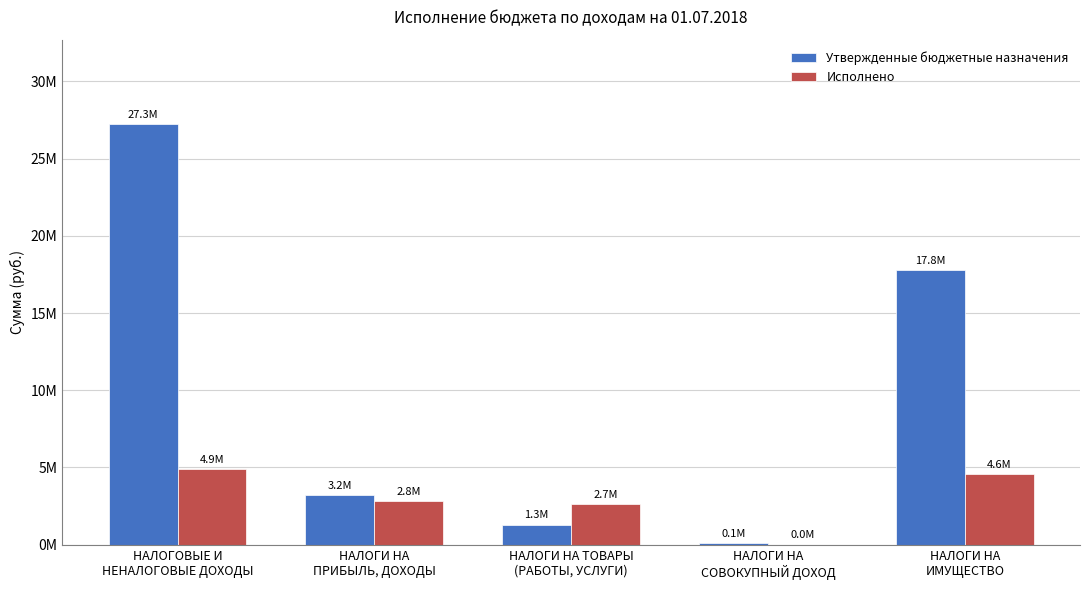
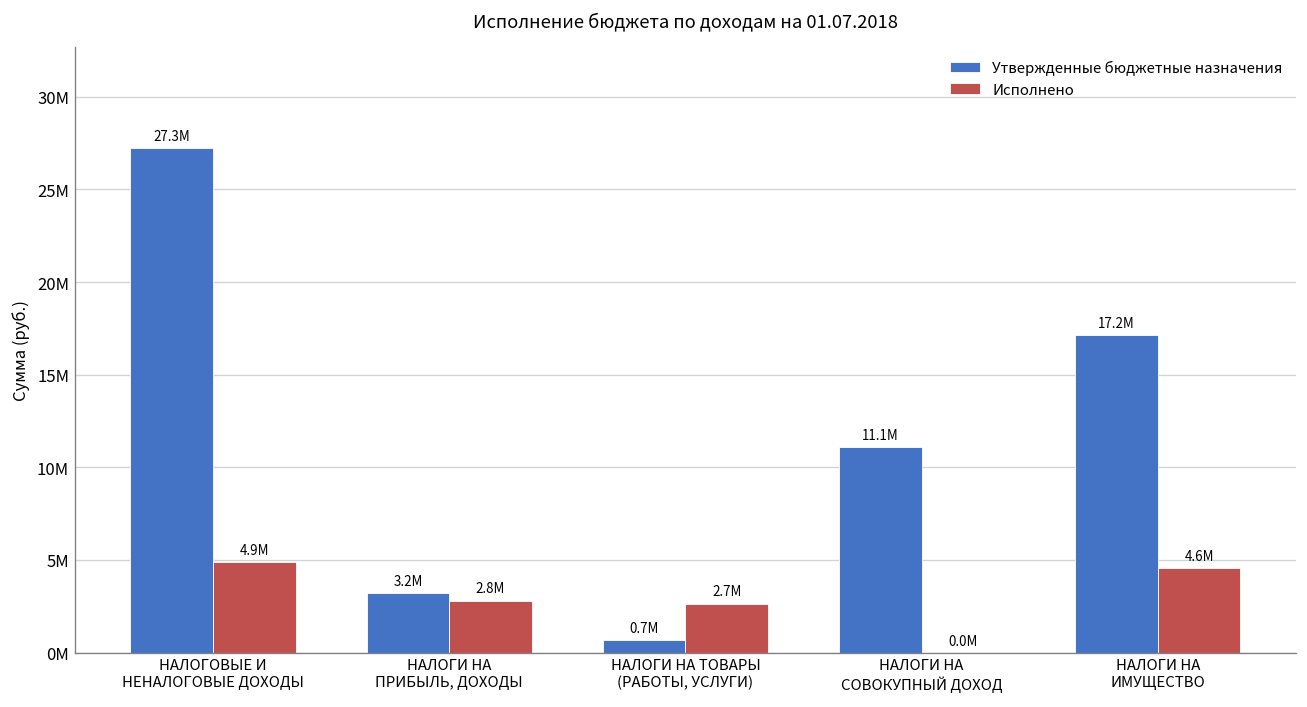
  {
    "Утвержденные бюджетные назначения": {
      "НАЛОГОВЫЕ И НЕНАЛОГОВЫЕ ДОХОДЫ": "27.3M",
      "НАЛОГИ НА ПРИБЫЛЬ, ДОХОДЫ": "3.2M",
-     "НАЛОГИ НА ТОВАРЫ (РАБОТЫ, УСЛУГИ)": "1.3M",
-     "НАЛОГИ НА СОВОКУПНЫЙ ДОХОД": "0.1M",
-     "НАЛОГИ НА ИМУЩЕСТВО": "17.8M"
+     "НАЛОГИ НА ТОВАРЫ (РАБОТЫ, УСЛУГИ)": "0.7M",
+     "НАЛОГИ НА СОВОКУПНЫЙ ДОХОД": "11.1M",
+     "НАЛОГИ НА ИМУЩЕСТВО": "17.2M"
    },
    "Исполнено": {
      "НАЛОГОВЫЕ И НЕНАЛОГОВЫЕ ДОХОДЫ": "4.9M",
      "НАЛОГИ НА ПРИБЫЛЬ, ДОХОДЫ": "2.8M",
      "НАЛОГИ НА ТОВАРЫ (РАБОТЫ, УСЛУГИ)": "2.7M",
      "НАЛОГИ НА СОВОКУПНЫЙ ДОХОД": "0.0M",
      "НАЛОГИ НА ИМУЩЕСТВО": "4.6M"
    }
  }
